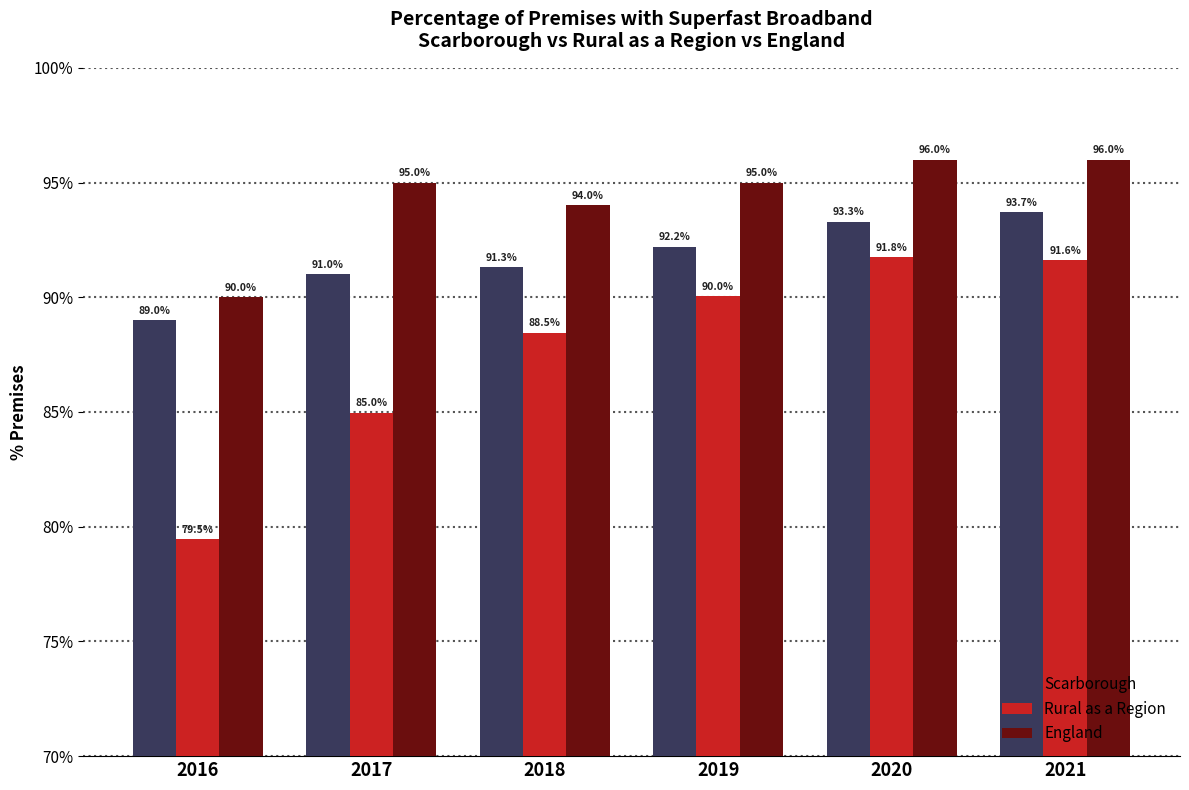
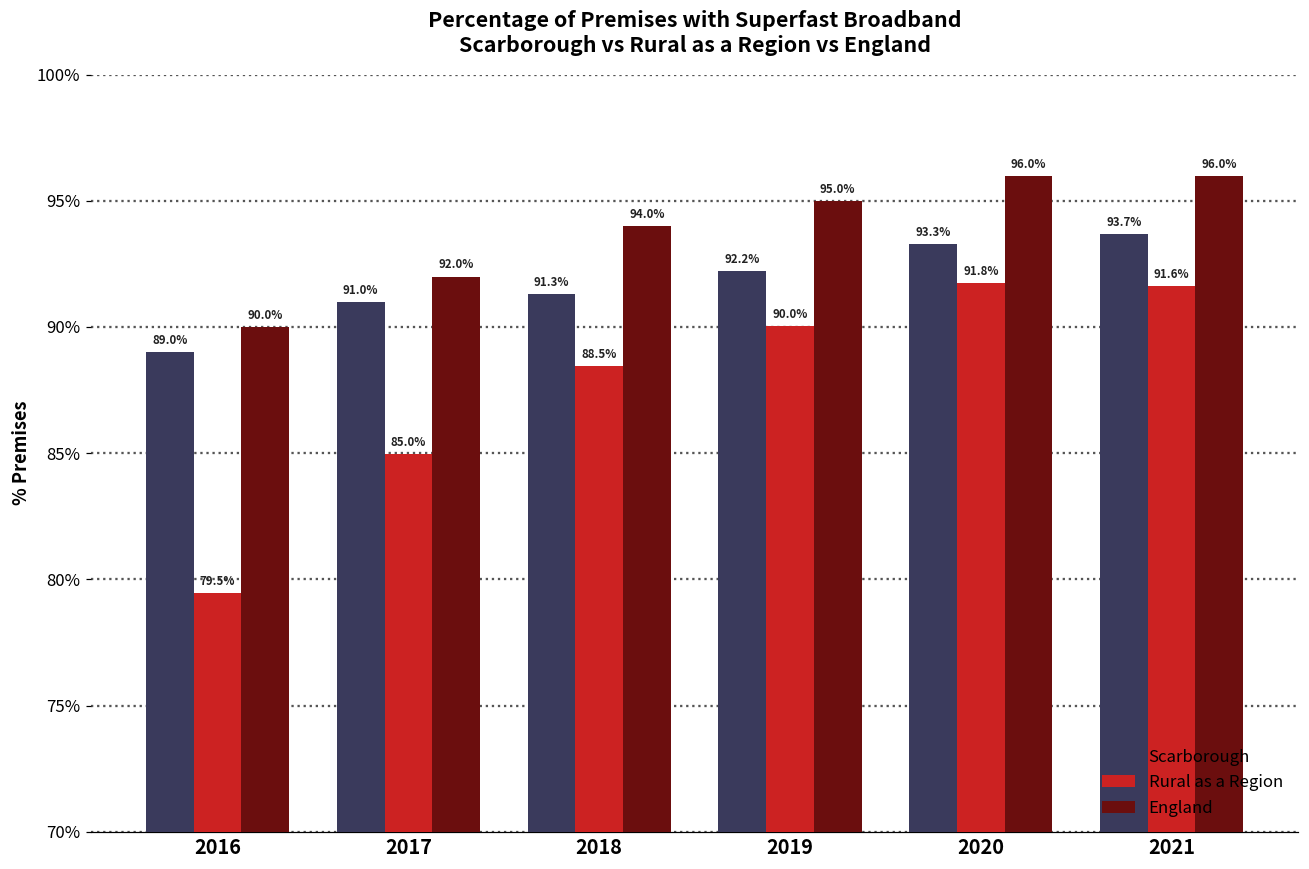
  {
    "Scarborough": {
      "2016": "89.0%",
      "2017": "91.0%",
      "2018": "91.3%",
      "2019": "92.2%",
      "2020": "93.3%",
      "2021": "93.7%"
    },
    "Rural as a Region": {
      "2016": "79.5%",
      "2017": "85.0%",
      "2018": "88.5%",
      "2019": "90.0%",
      "2020": "91.8%",
      "2021": "91.6%"
    },
    "England": {
      "2016": "90.0%",
-     "2017": "95.0%",
+     "2017": "92.0%",
      "2018": "94.0%",
      "2019": "95.0%",
      "2020": "96.0%",
      "2021": "96.0%"
    }
  }
